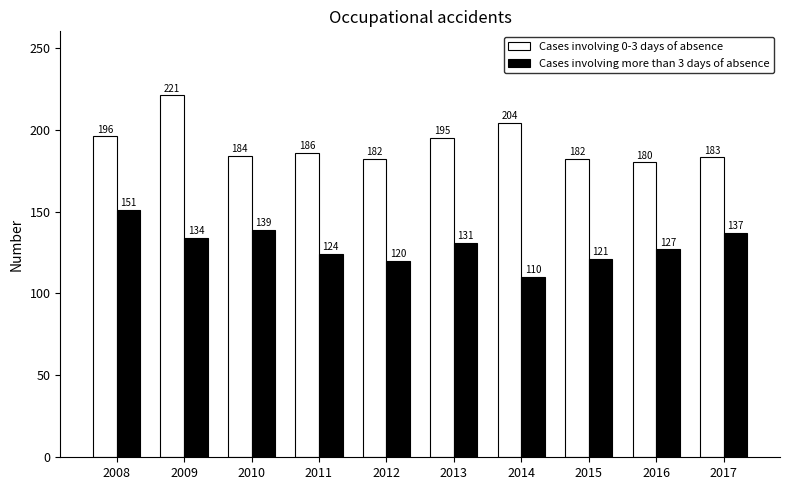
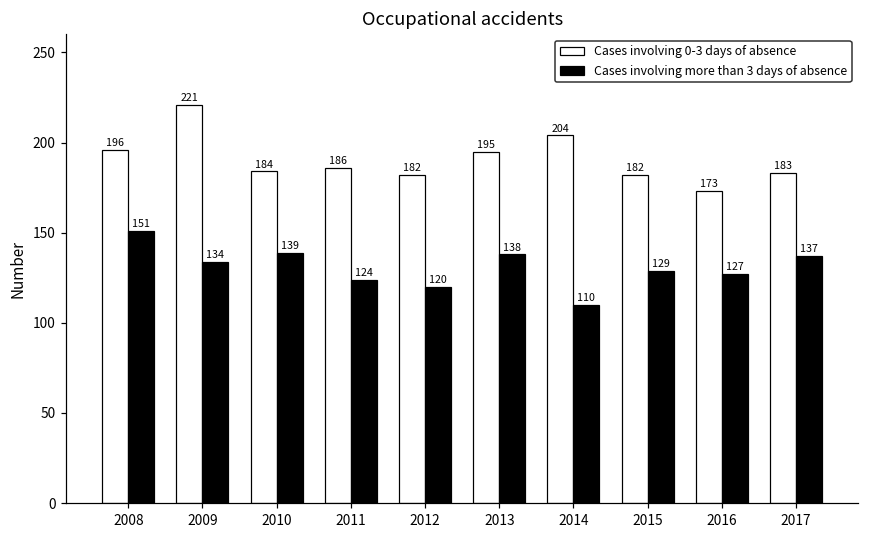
  {
    "Cases involving 0-3 days of absence": {
      "2008": 196,
      "2009": 221,
      "2010": 184,
      "2011": 186,
      "2012": 182,
      "2013": 195,
      "2014": 204,
      "2015": 182,
-     "2016": 180,
+     "2016": 173,
      "2017": 183
    },
    "Cases involving more than 3 days of absence": {
      "2008": 151,
      "2009": 134,
      "2010": 139,
      "2011": 124,
      "2012": 120,
-     "2013": 131,
+     "2013": 138,
      "2014": 110,
-     "2015": 121,
+     "2015": 129,
      "2016": 127,
      "2017": 137
    }
  }
